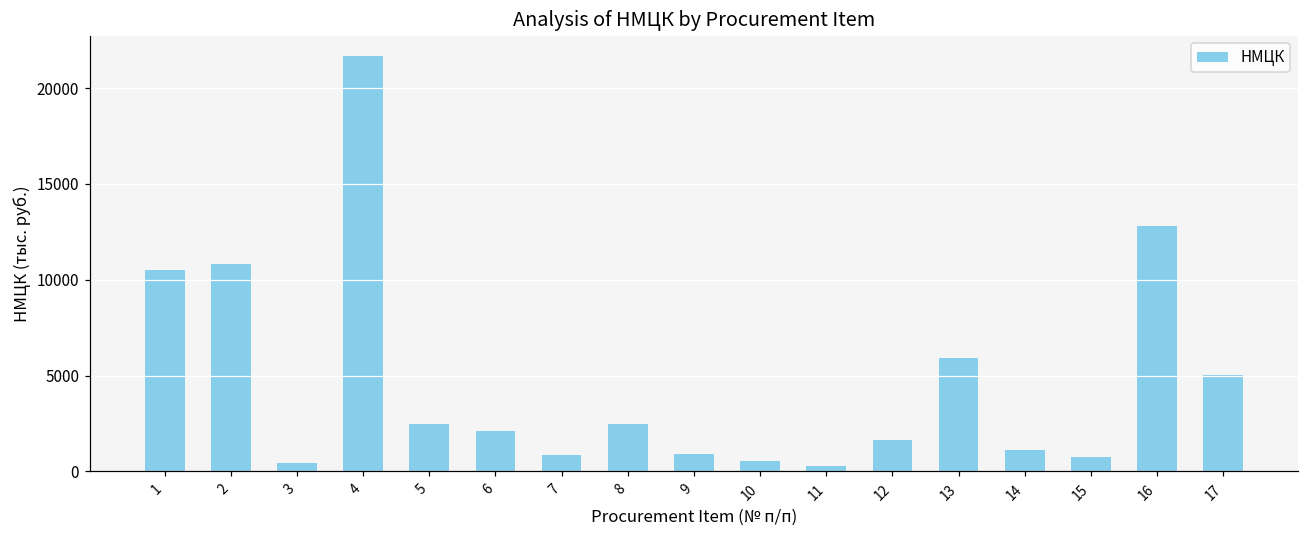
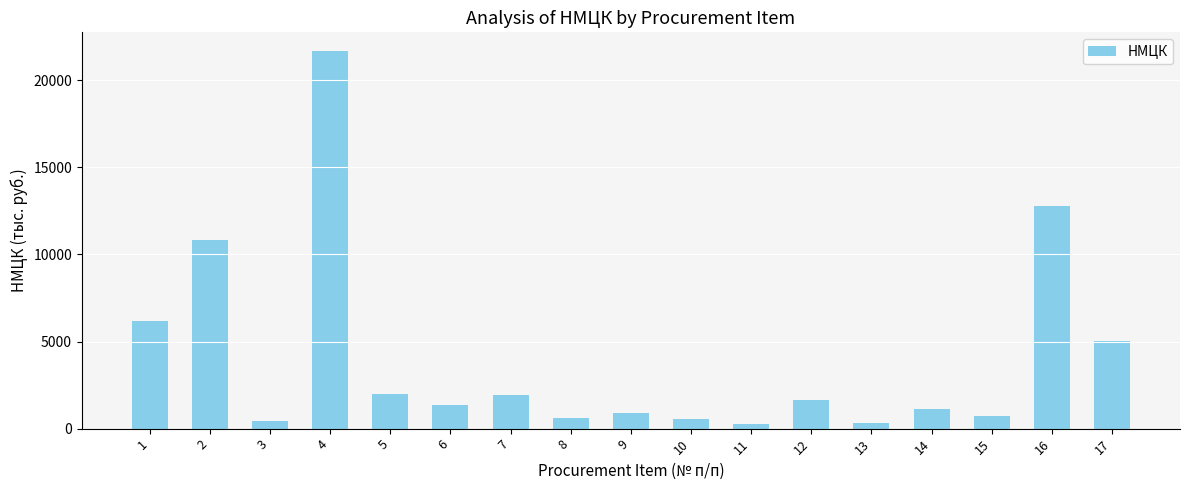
  {
-   "1": 10500,
+   "1": 6200,
    "2": 10800,
    "3": 500,
    "4": 21700,
-   "5": 2500,
-   "6": 2100,
-   "7": 900,
-   "8": 2500,
+   "5": 2000,
+   "6": 1400,
+   "7": 2000,
+   "8": 600,
    "9": 900,
    "10": 500,
    "11": 300,
    "12": 1600,
-   "13": 5900,
+   "13": 400,
    "14": 1100,
    "15": 700,
    "16": 12800,
    "17": 5000
  }
